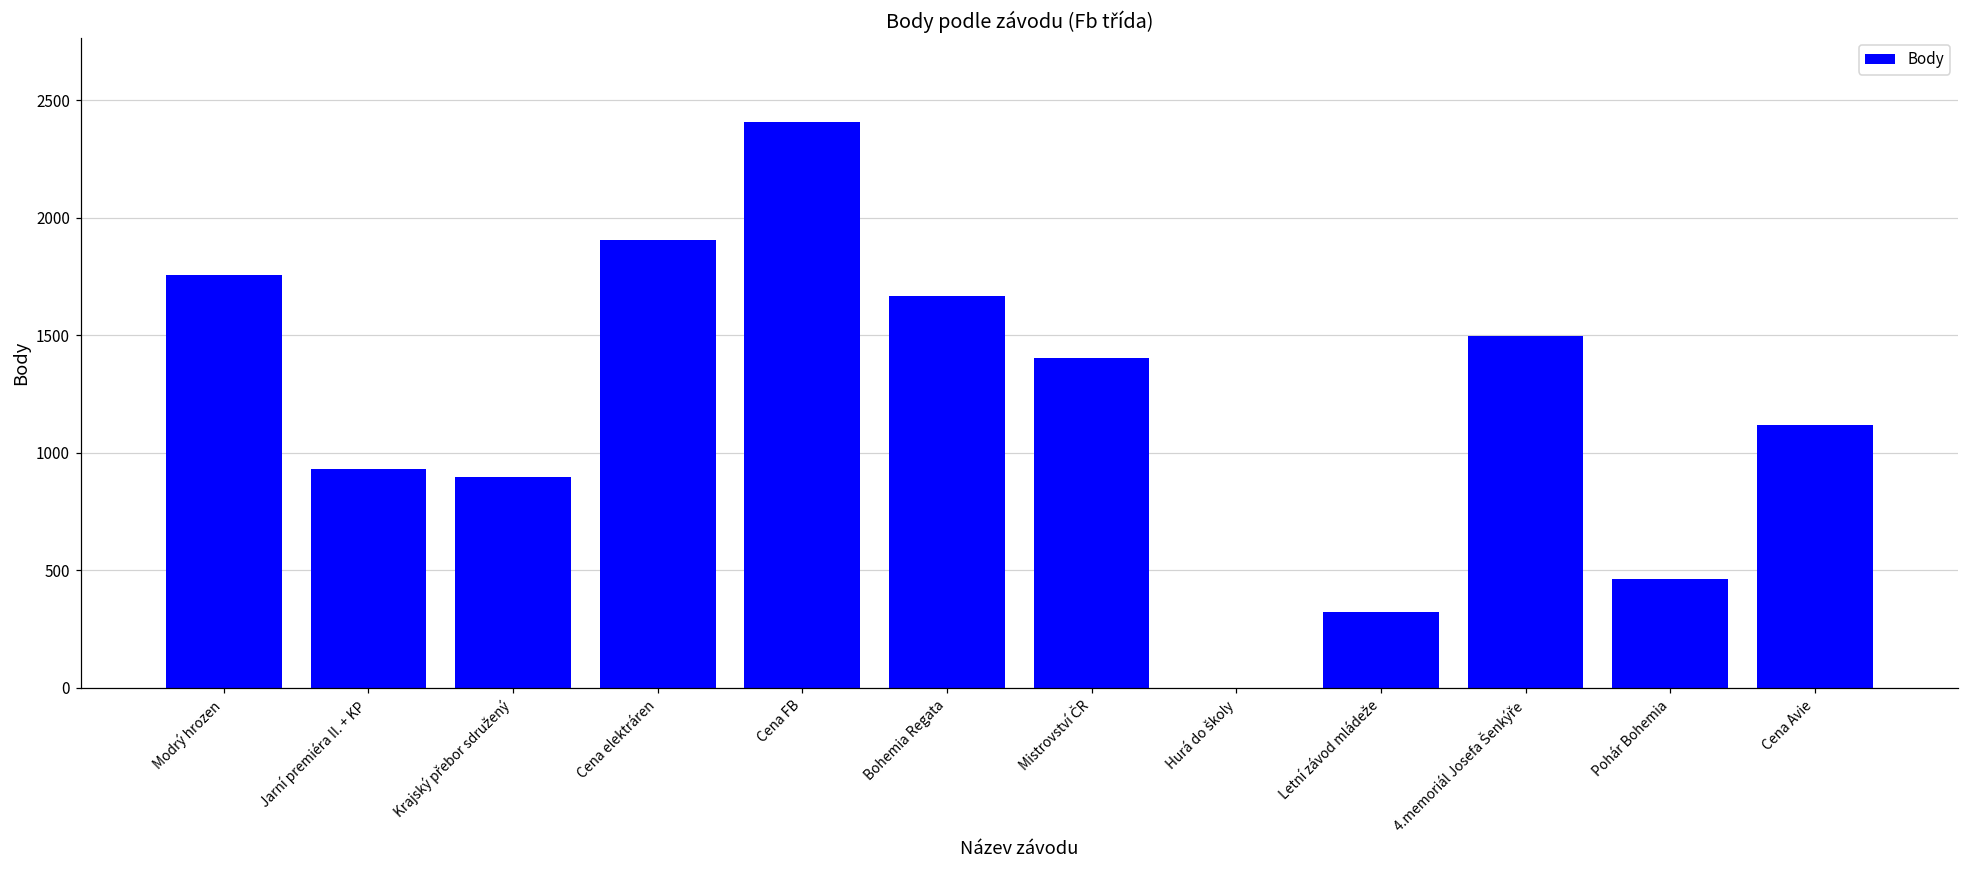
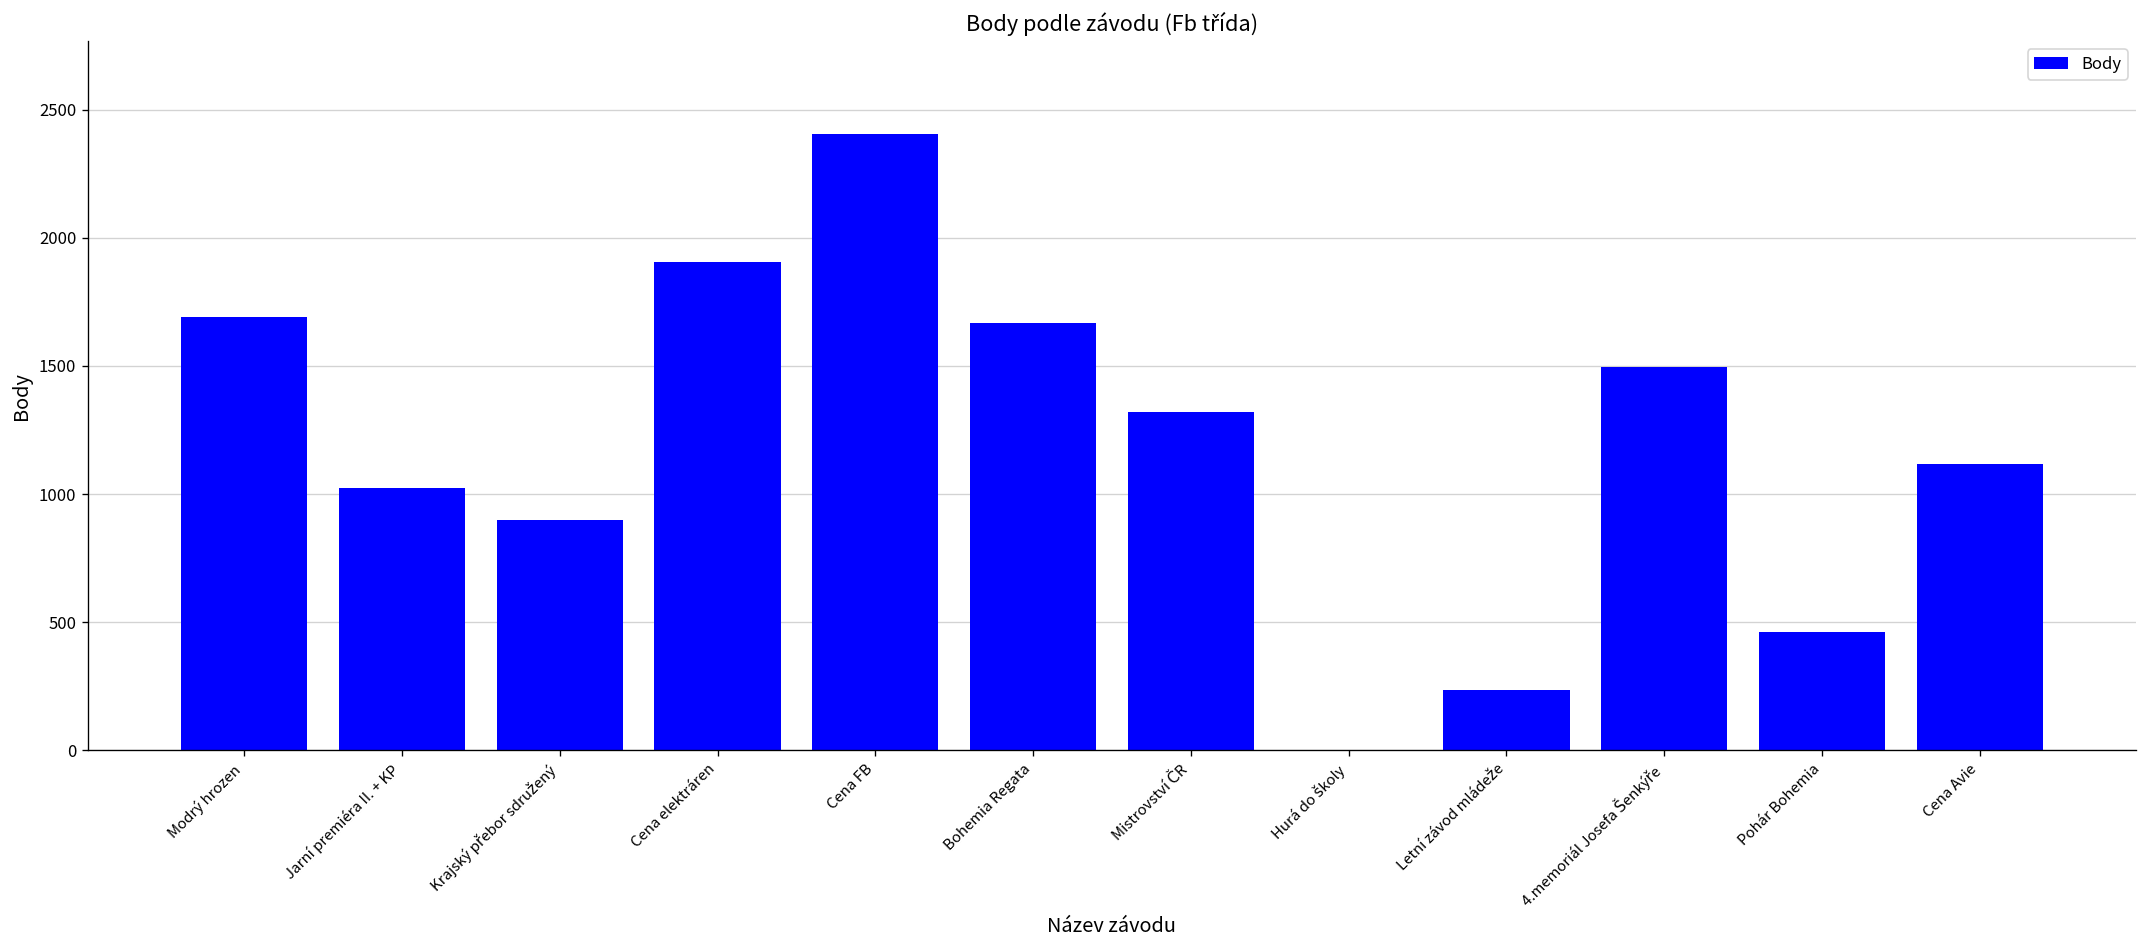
  {
-   "Modrý hrozen": 1760,
-   "Jarní premiéra II. + KP": 930,
+   "Modrý hrozen": 1690,
+   "Jarní premiéra II. + KP": 1020,
    "Krajský přebor sdružený": 900,
    "Cena elektráren": 1910,
    "Cena FB": 2410,
    "Bohemia Regata": 1670,
-   "Mistrovství ČR": 1410,
+   "Mistrovství ČR": 1320,
    "Hurá do školy": 0,
-   "Letní závod mládeže": 320,
+   "Letní závod mládeže": 240,
    "4.memoriál Josefa Šenkýře": 1500,
    "Pohár Bohemia": 460,
    "Cena Avie": 1120
  }
